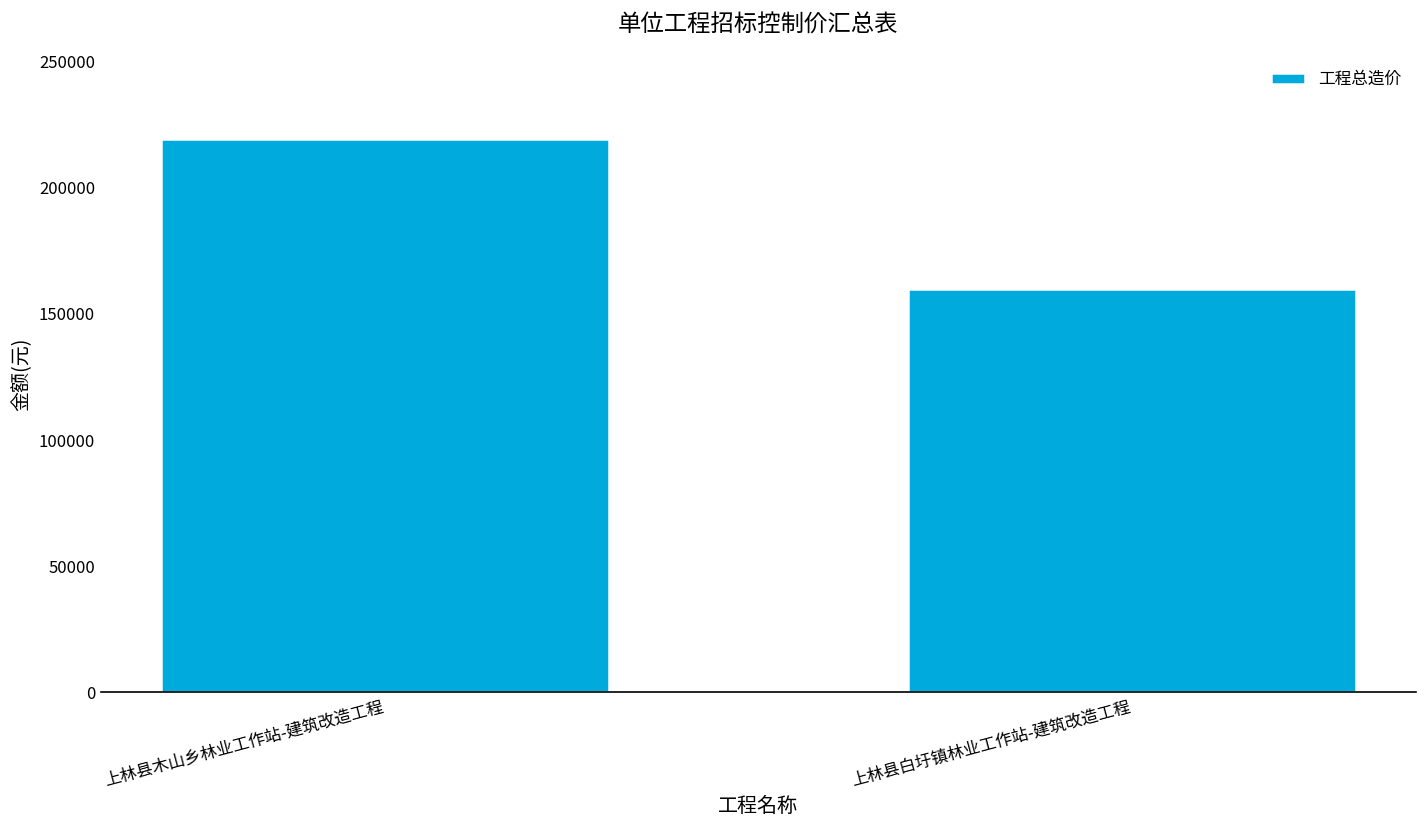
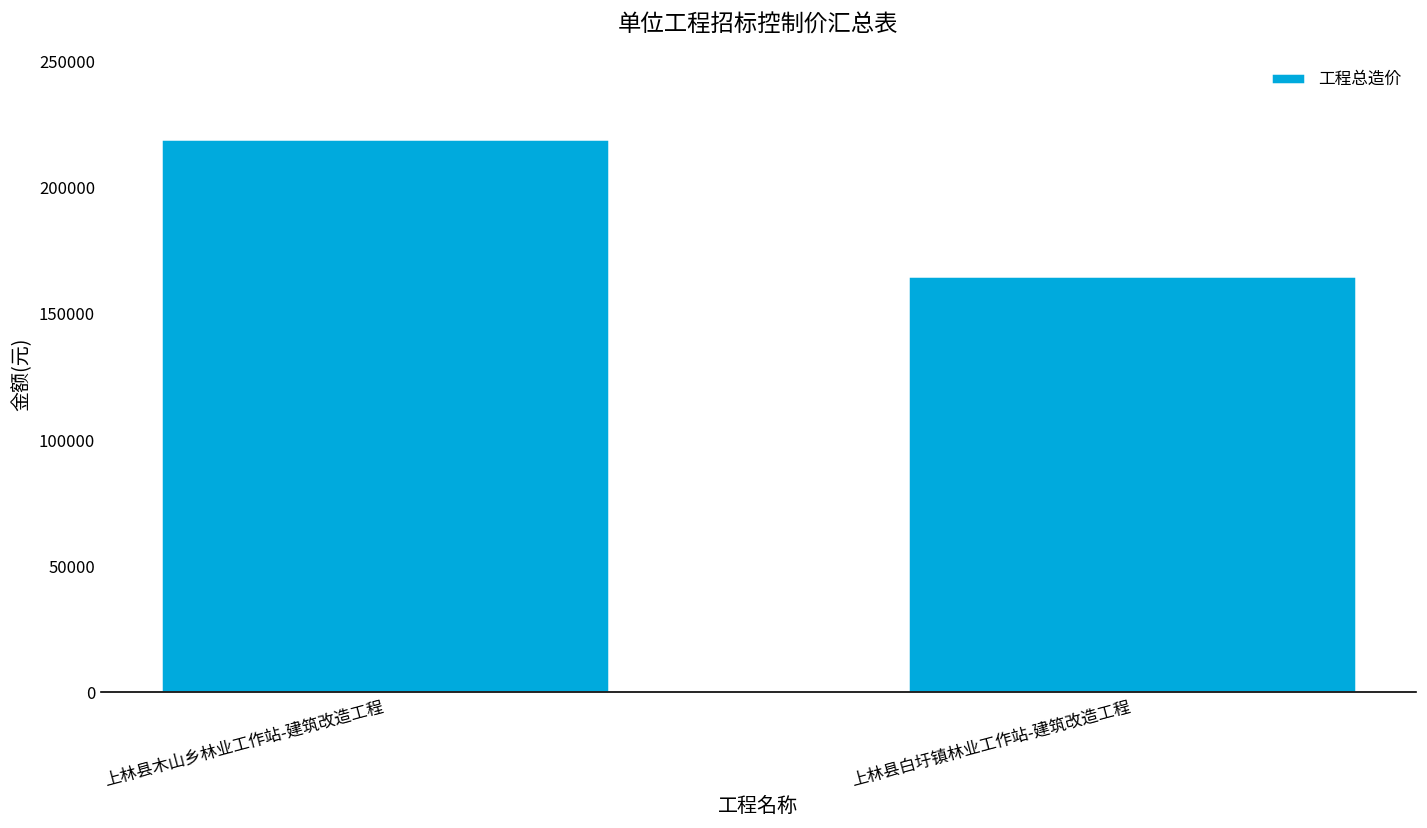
  {
    "上林县木山乡林业工作站-建筑改造工程": 219000,
-   "上林县白圩镇林业工作站-建筑改造工程": 160000
+   "上林县白圩镇林业工作站-建筑改造工程": 165000
  }
